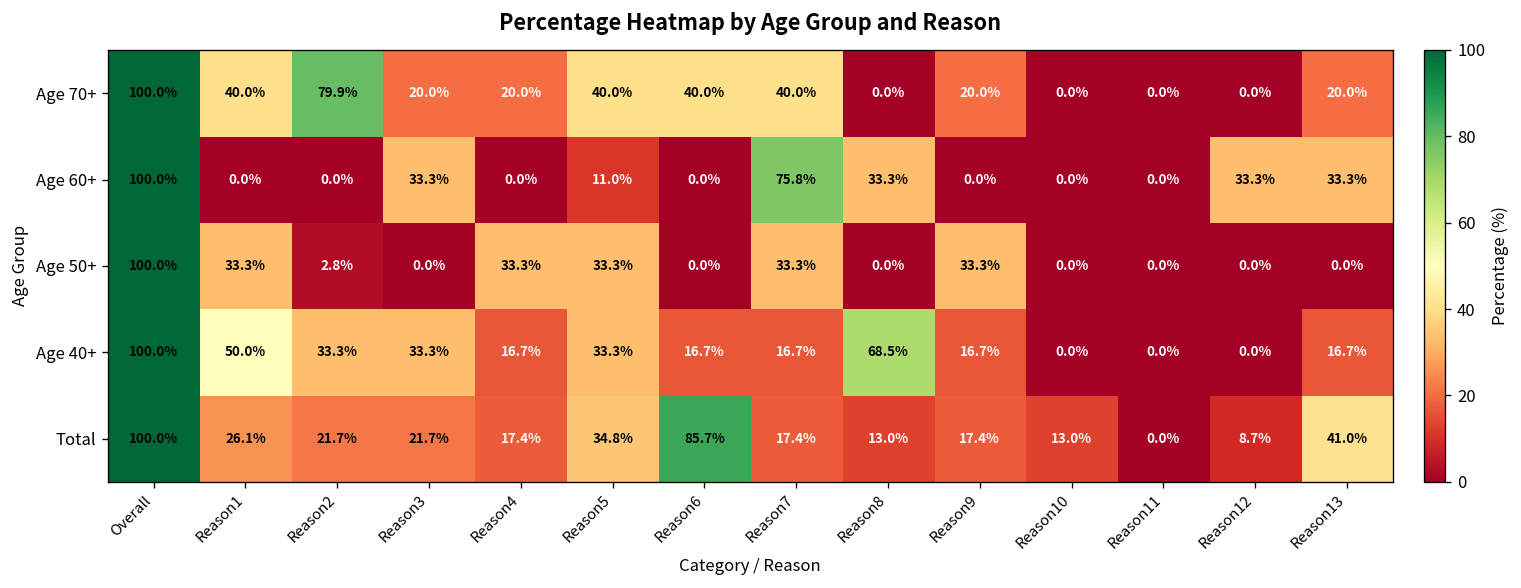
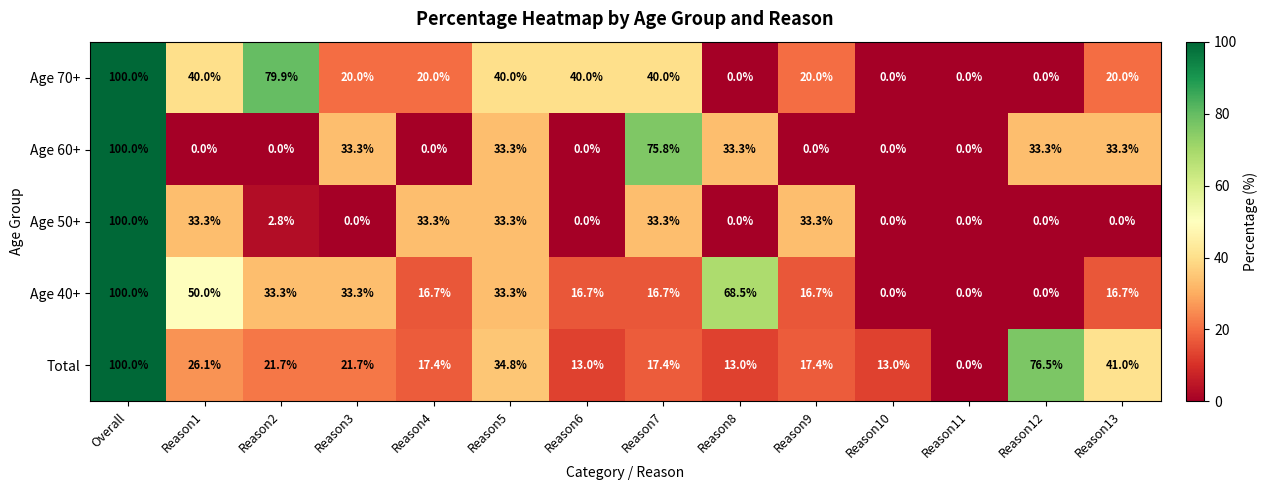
  {
    "Age 70+": {
      "Overall": "100.0%",
      "Reason1": "40.0%",
      "Reason2": "79.9%",
      "Reason3": "20.0%",
      "Reason4": "20.0%",
      "Reason5": "40.0%",
      "Reason6": "40.0%",
      "Reason7": "40.0%",
      "Reason8": "0.0%",
      "Reason9": "20.0%",
      "Reason10": "0.0%",
      "Reason11": "0.0%",
      "Reason12": "0.0%",
      "Reason13": "20.0%"
    },
    "Age 60+": {
      "Overall": "100.0%",
      "Reason1": "0.0%",
      "Reason2": "0.0%",
      "Reason3": "33.3%",
      "Reason4": "0.0%",
-     "Reason5": "11.0%",
+     "Reason5": "33.3%",
      "Reason6": "0.0%",
      "Reason7": "75.8%",
      "Reason8": "33.3%",
      "Reason9": "0.0%",
      "Reason10": "0.0%",
      "Reason11": "0.0%",
      "Reason12": "33.3%",
      "Reason13": "33.3%"
    },
    "Age 50+": {
      "Overall": "100.0%",
      "Reason1": "33.3%",
      "Reason2": "2.8%",
      "Reason3": "0.0%",
      "Reason4": "33.3%",
      "Reason5": "33.3%",
      "Reason6": "0.0%",
      "Reason7": "33.3%",
      "Reason8": "0.0%",
      "Reason9": "33.3%",
      "Reason10": "0.0%",
      "Reason11": "0.0%",
      "Reason12": "0.0%",
      "Reason13": "0.0%"
    },
    "Age 40+": {
      "Overall": "100.0%",
      "Reason1": "50.0%",
      "Reason2": "33.3%",
      "Reason3": "33.3%",
      "Reason4": "16.7%",
      "Reason5": "33.3%",
      "Reason6": "16.7%",
      "Reason7": "16.7%",
      "Reason8": "68.5%",
      "Reason9": "16.7%",
      "Reason10": "0.0%",
      "Reason11": "0.0%",
      "Reason12": "0.0%",
      "Reason13": "16.7%"
    },
    "Total": {
      "Overall": "100.0%",
      "Reason1": "26.1%",
      "Reason2": "21.7%",
      "Reason3": "21.7%",
      "Reason4": "17.4%",
      "Reason5": "34.8%",
-     "Reason6": "85.7%",
+     "Reason6": "13.0%",
      "Reason7": "17.4%",
      "Reason8": "13.0%",
      "Reason9": "17.4%",
      "Reason10": "13.0%",
      "Reason11": "0.0%",
-     "Reason12": "8.7%",
+     "Reason12": "76.5%",
      "Reason13": "41.0%"
    }
  }
